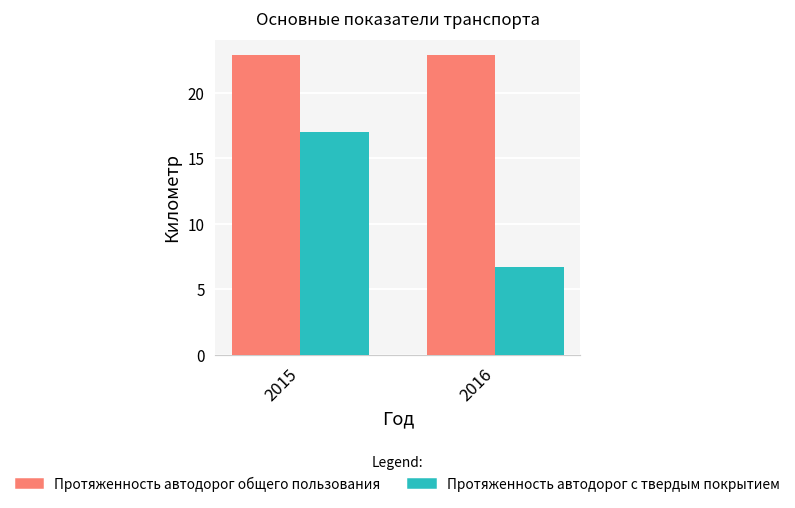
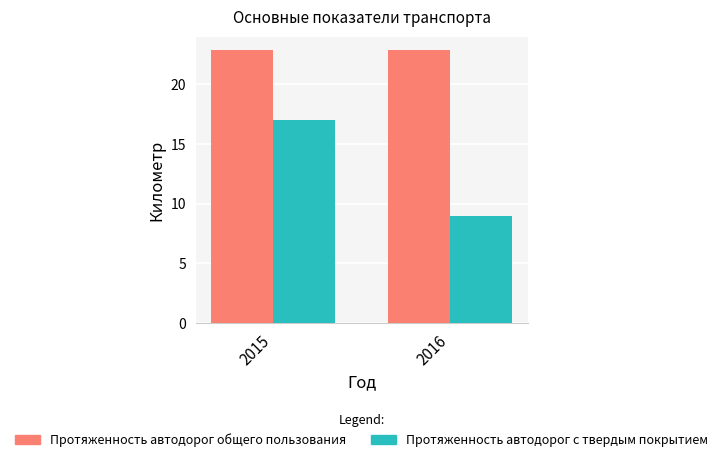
  {
    "Протяженность автодорог общего пользования": {
      "2015": 22.9,
      "2016": 22.9
    },
    "Протяженность автодорог с твердым покрытием": {
      "2015": 17.0,
-     "2016": 6.7
+     "2016": 9.0
    }
  }
